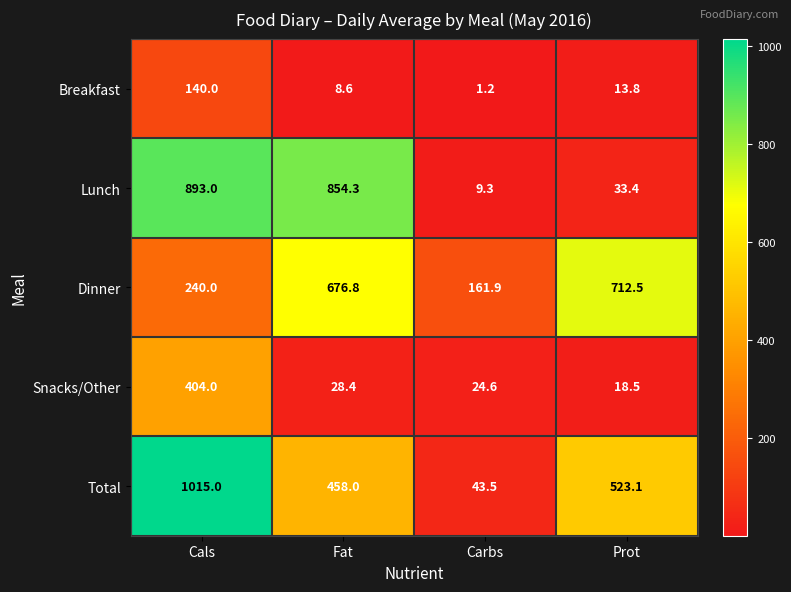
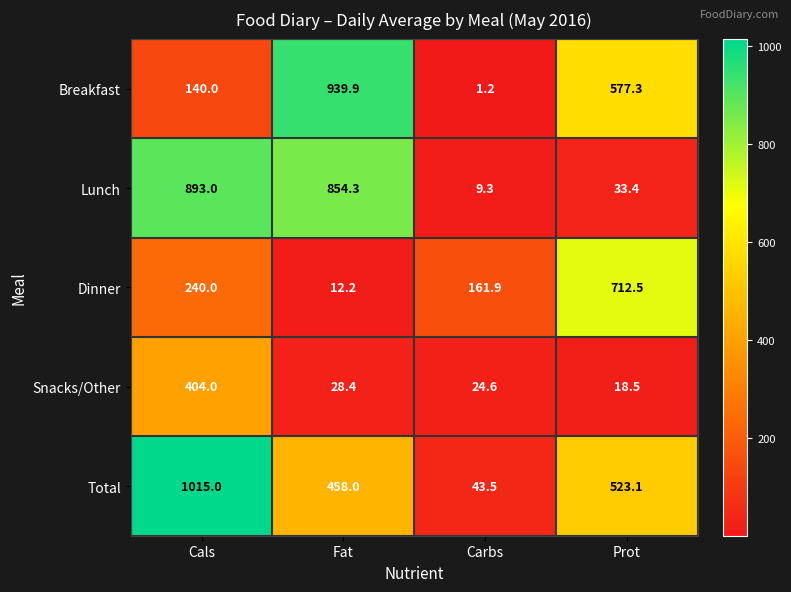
  {
    "Breakfast": {
      "Cals": 140.0,
-     "Fat": 8.6,
+     "Fat": 939.9,
      "Carbs": 1.2,
-     "Prot": 13.8
+     "Prot": 577.3
    },
    "Lunch": {
      "Cals": 893.0,
      "Fat": 854.3,
      "Carbs": 9.3,
      "Prot": 33.4
    },
    "Dinner": {
      "Cals": 240.0,
-     "Fat": 676.8,
+     "Fat": 12.2,
      "Carbs": 161.9,
      "Prot": 712.5
    },
    "Snacks/Other": {
      "Cals": 404.0,
      "Fat": 28.4,
      "Carbs": 24.6,
      "Prot": 18.5
    },
    "Total": {
      "Cals": 1015.0,
      "Fat": 458.0,
      "Carbs": 43.5,
      "Prot": 523.1
    }
  }
